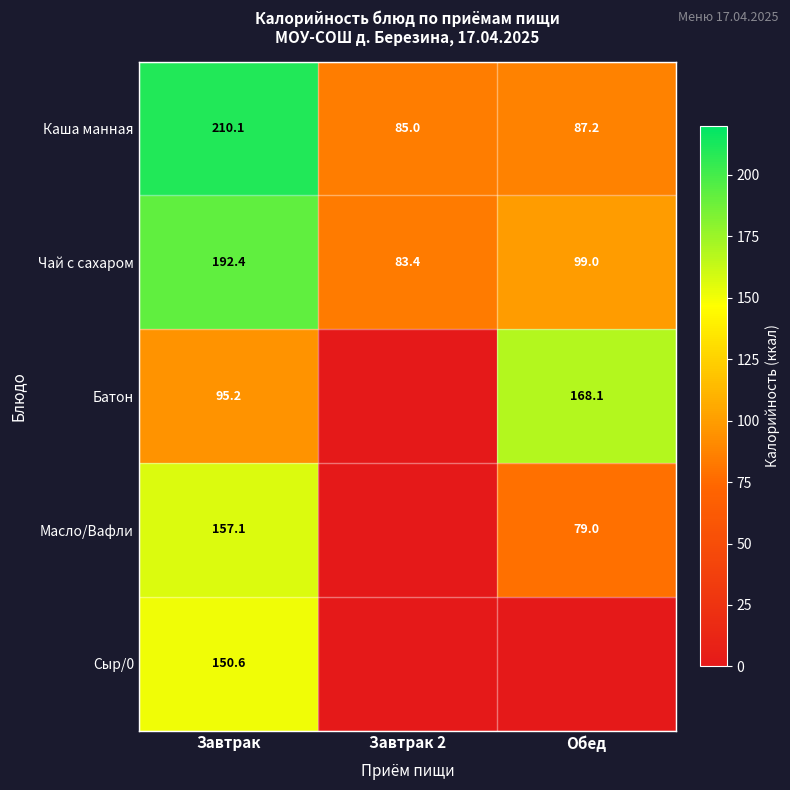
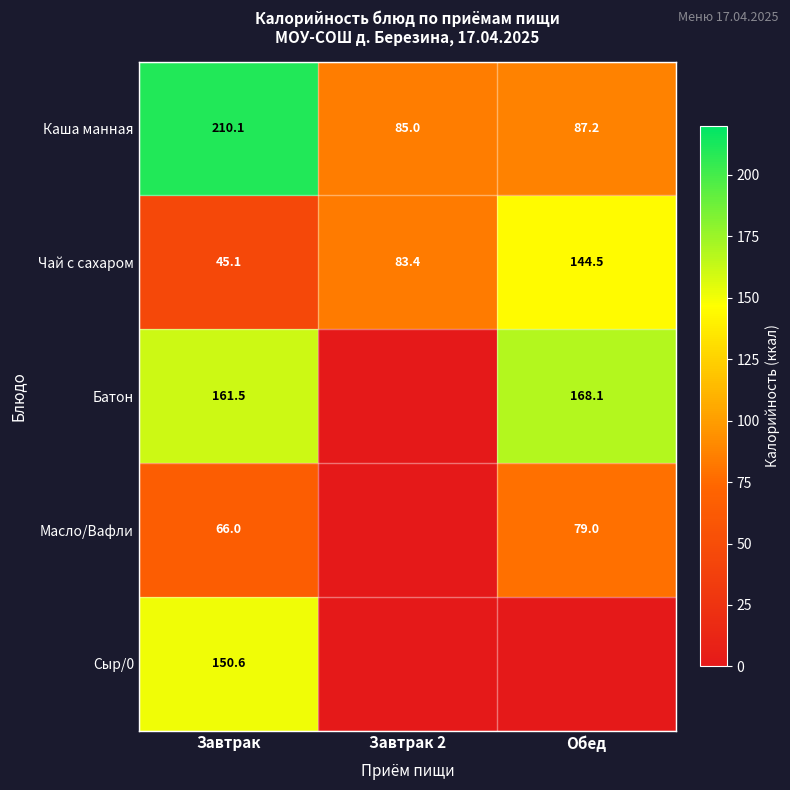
  {
    "Каша манная": {
      "Завтрак": 210.1,
      "Завтрак 2": 85.0,
      "Обед": 87.2
    },
    "Чай с сахаром": {
-     "Завтрак": 192.4,
+     "Завтрак": 45.1,
      "Завтрак 2": 83.4,
-     "Обед": 99.0
+     "Обед": 144.5
    },
    "Батон": {
-     "Завтрак": 95.2,
+     "Завтрак": 161.5,
      "Обед": 168.1
    },
    "Масло/Вафли": {
-     "Завтрак": 157.1,
+     "Завтрак": 66.0,
      "Обед": 79.0
    },
    "Сыр/0": {
      "Завтрак": 150.6
    }
  }
